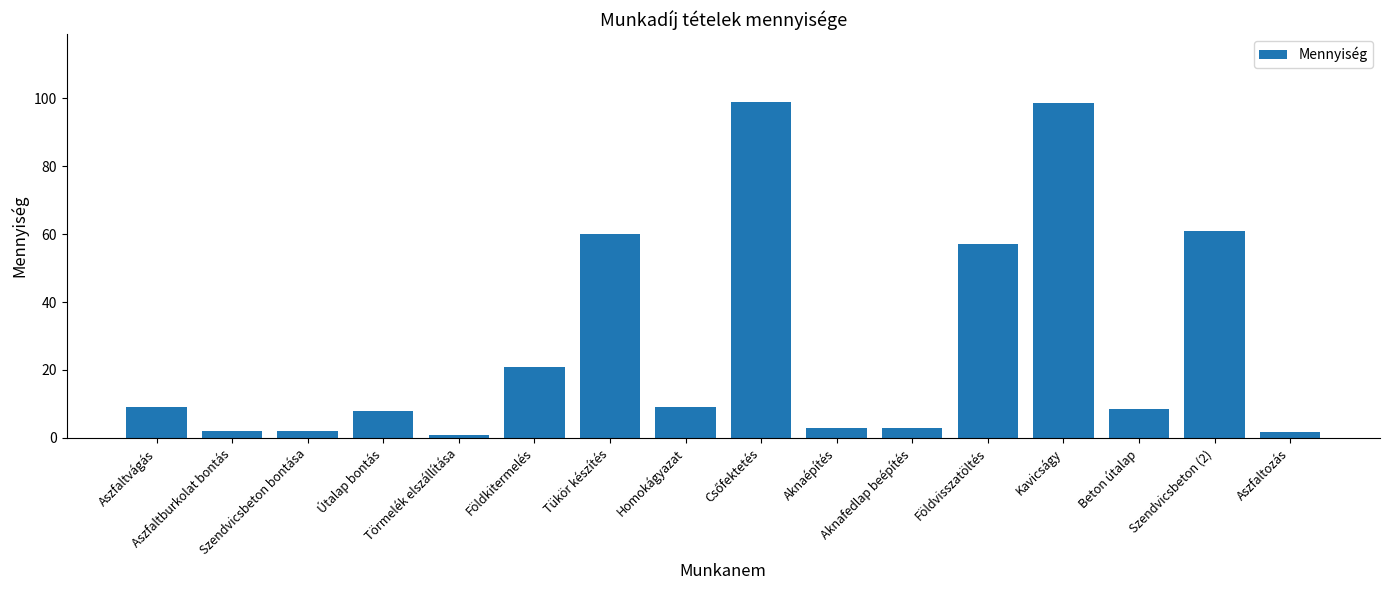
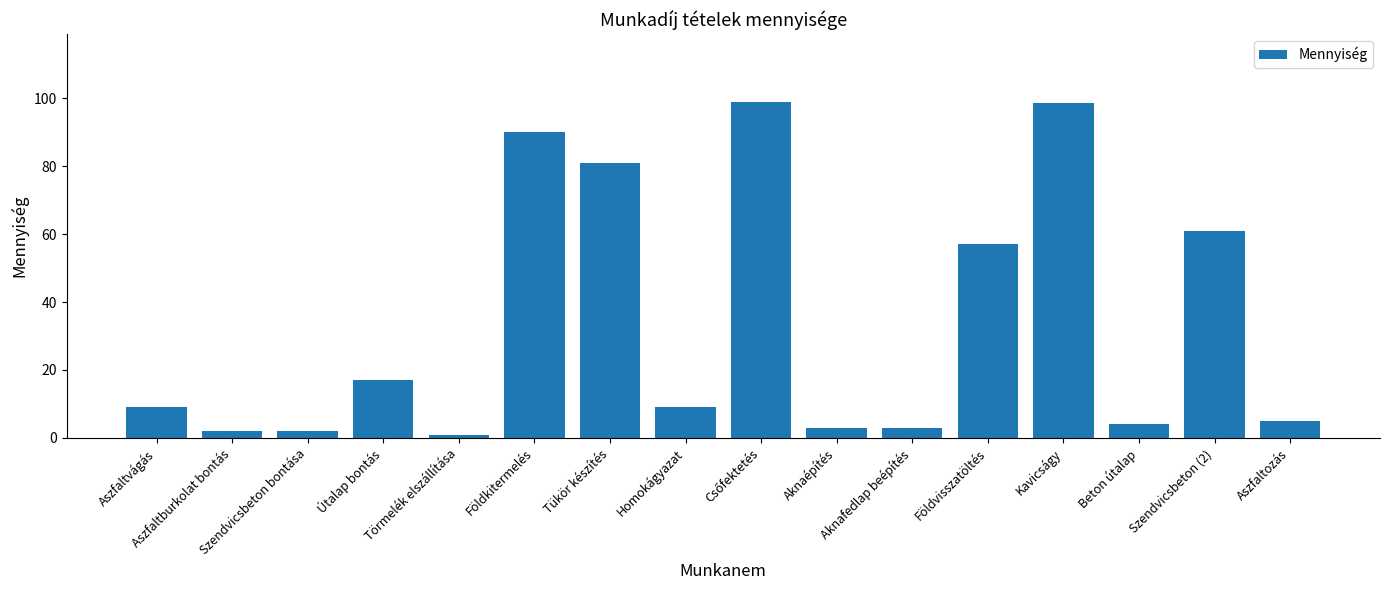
  {
    "Aszfaltvágás": 9,
    "Aszfaltburkolat bontás": 2,
    "Szendvicsbeton bontása": 2,
-   "Útalap bontás": 8,
+   "Útalap bontás": 17,
    "Törmelék elszállítása": 1,
-   "Földkitermelés": 21,
-   "Tükör készítés": 60,
+   "Földkitermelés": 90,
+   "Tükör készítés": 81,
    "Homokágyazat": 9,
    "Csőfektetés": 99,
    "Aknaépítés": 3,
    "Aknafedlap beépítés": 3,
    "Földvisszatöltés": 57,
    "Kavicságy": 99,
-   "Beton útalap": 9,
+   "Beton útalap": 4,
    "Szendvicsbeton (2)": 61,
-   "Aszfaltozás": 2
+   "Aszfaltozás": 5
  }
